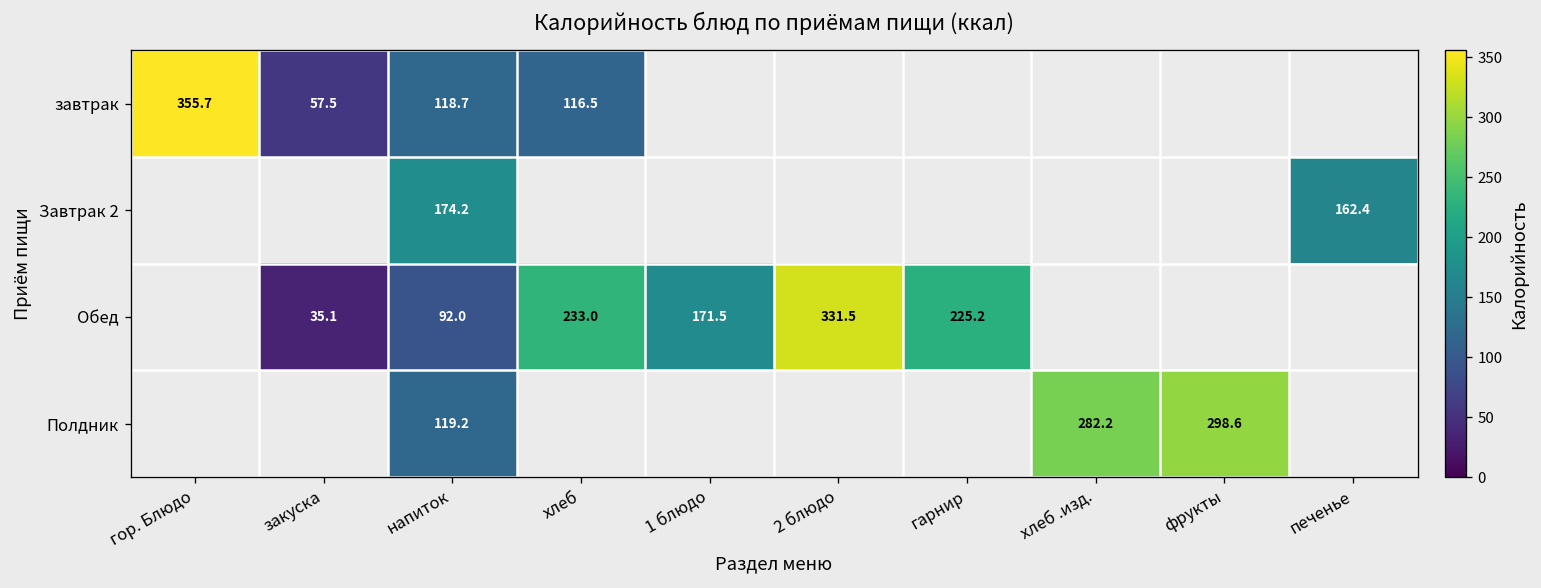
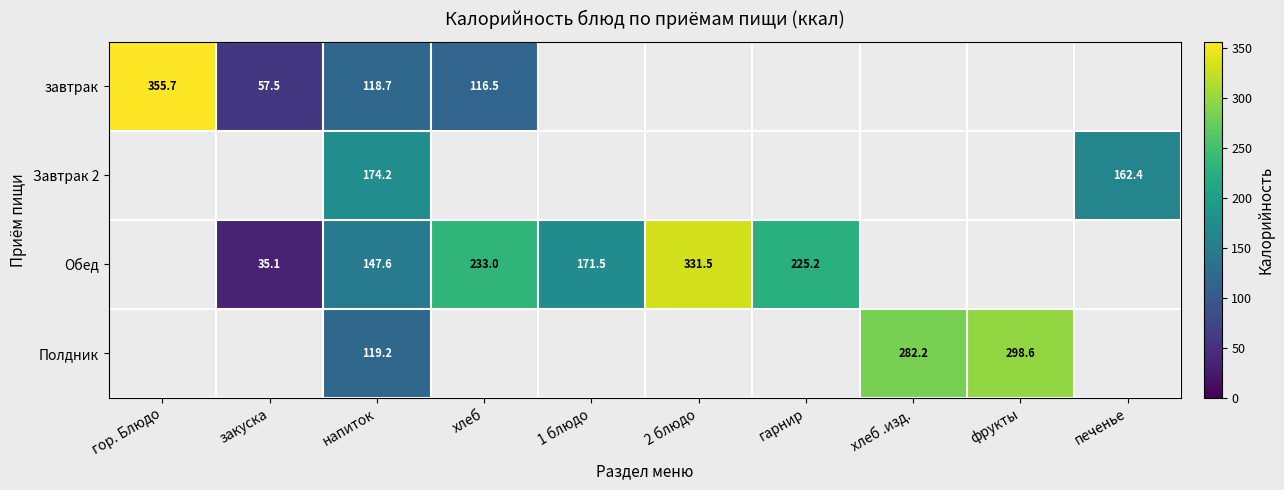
  {
    "завтрак": {
      "гор. Блюдо": 355.7,
      "закуска": 57.5,
      "напиток": 118.7,
      "хлеб": 116.5
    },
    "Завтрак 2": {
      "напиток": 174.2,
      "печенье": 162.4
    },
    "Обед": {
      "закуска": 35.1,
-     "напиток": 92.0,
+     "напиток": 147.6,
      "хлеб": 233.0,
      "1 блюдо": 171.5,
      "2 блюдо": 331.5,
      "гарнир": 225.2
    },
    "Полдник": {
      "напиток": 119.2,
      "хлеб .изд.": 282.2,
      "фрукты": 298.6
    }
  }
